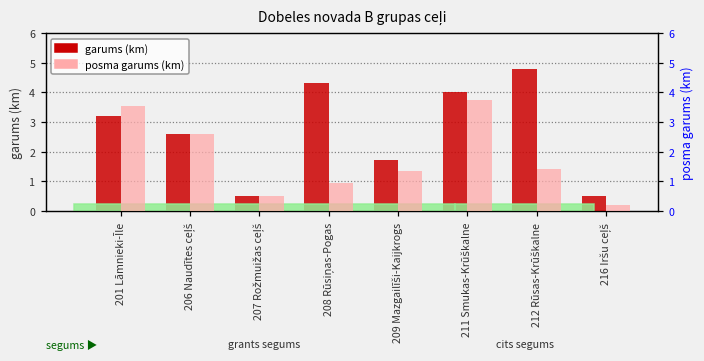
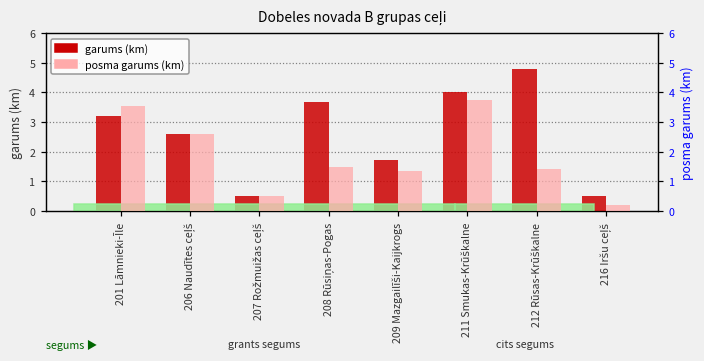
  {
    "garums (km)": {
      "201 Lāmnieki-Īle": 3.2,
      "206 Naudītes ceļš": 2.6,
      "207 Rožmuižas ceļš": 0.5,
-     "208 Rūsiņas-Pogas": 4.3,
+     "208 Rūsiņas-Pogas": 3.7,
      "209 Mazgailīši-Kaijkrogs": 1.7,
      "211 Smukas-Krūškalne": 4.0,
      "212 Rūsas-Krūškalne": 4.8,
      "216 Iršu ceļš": 0.5
    },
    "posma garums (km)": {
      "201 Lāmnieki-Īle": 3.6,
      "206 Naudītes ceļš": 2.6,
      "207 Rožmuižas ceļš": 0.5,
-     "208 Rūsiņas-Pogas": 1.0,
+     "208 Rūsiņas-Pogas": 1.5,
      "209 Mazgailīši-Kaijkrogs": 1.4,
      "211 Smukas-Krūškalne": 3.7,
      "212 Rūsas-Krūškalne": 1.4,
      "216 Iršu ceļš": 0.2
    }
  }
